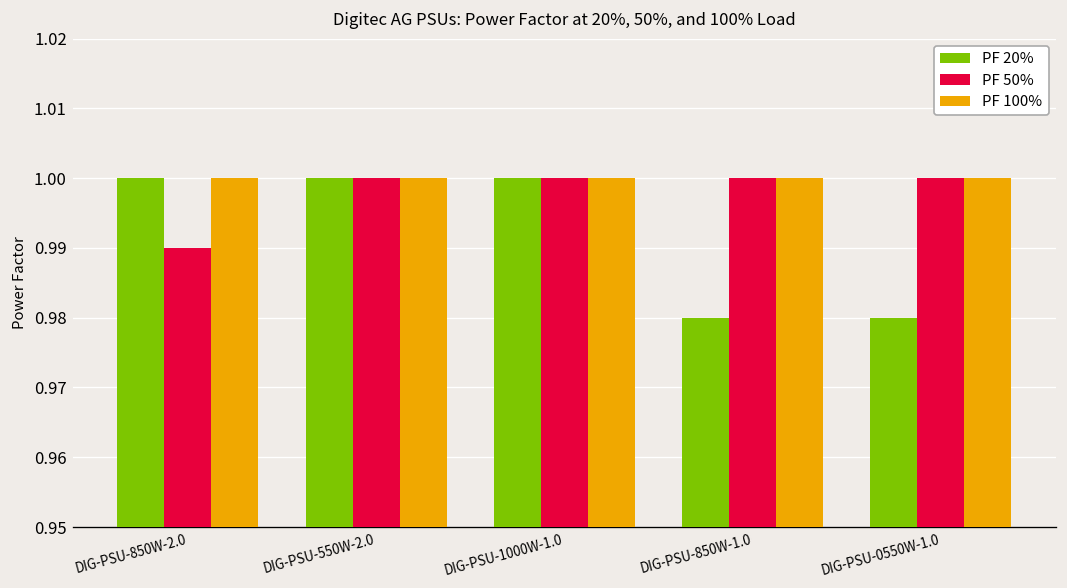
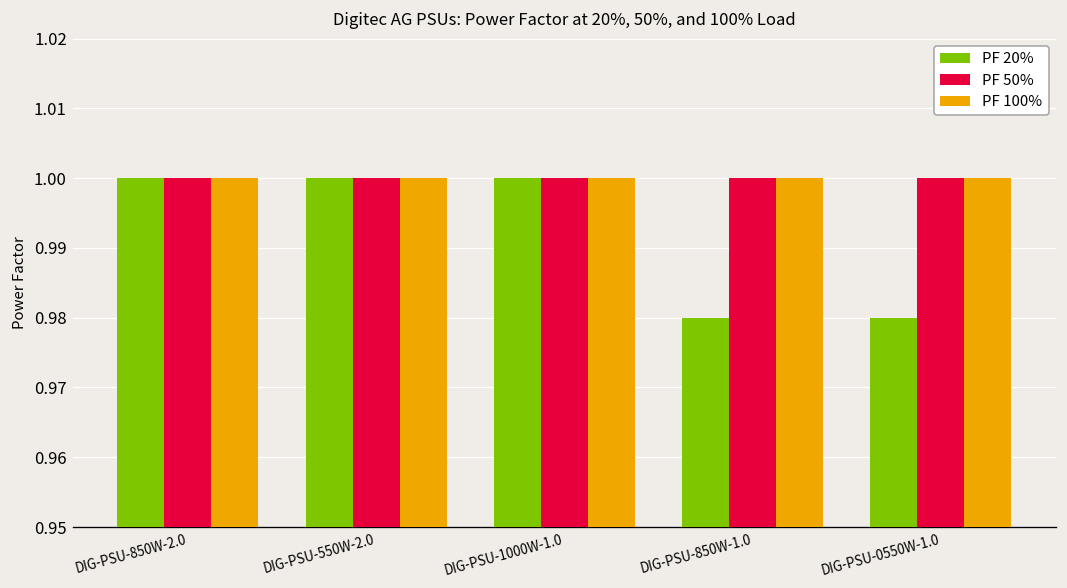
  {
    "PF 20%": {
      "DIG-PSU-850W-2.0": 1.00,
      "DIG-PSU-550W-2.0": 1.00,
      "DIG-PSU-1000W-1.0": 1.00,
      "DIG-PSU-850W-1.0": 0.98,
      "DIG-PSU-0550W-1.0": 0.98
    },
    "PF 50%": {
-     "DIG-PSU-850W-2.0": 0.99,
+     "DIG-PSU-850W-2.0": 1.00,
      "DIG-PSU-550W-2.0": 1.00,
      "DIG-PSU-1000W-1.0": 1.00,
      "DIG-PSU-850W-1.0": 1.00,
      "DIG-PSU-0550W-1.0": 1.00
    },
    "PF 100%": {
      "DIG-PSU-850W-2.0": 1.00,
      "DIG-PSU-550W-2.0": 1.00,
      "DIG-PSU-1000W-1.0": 1.00,
      "DIG-PSU-850W-1.0": 1.00,
      "DIG-PSU-0550W-1.0": 1.00
    }
  }
